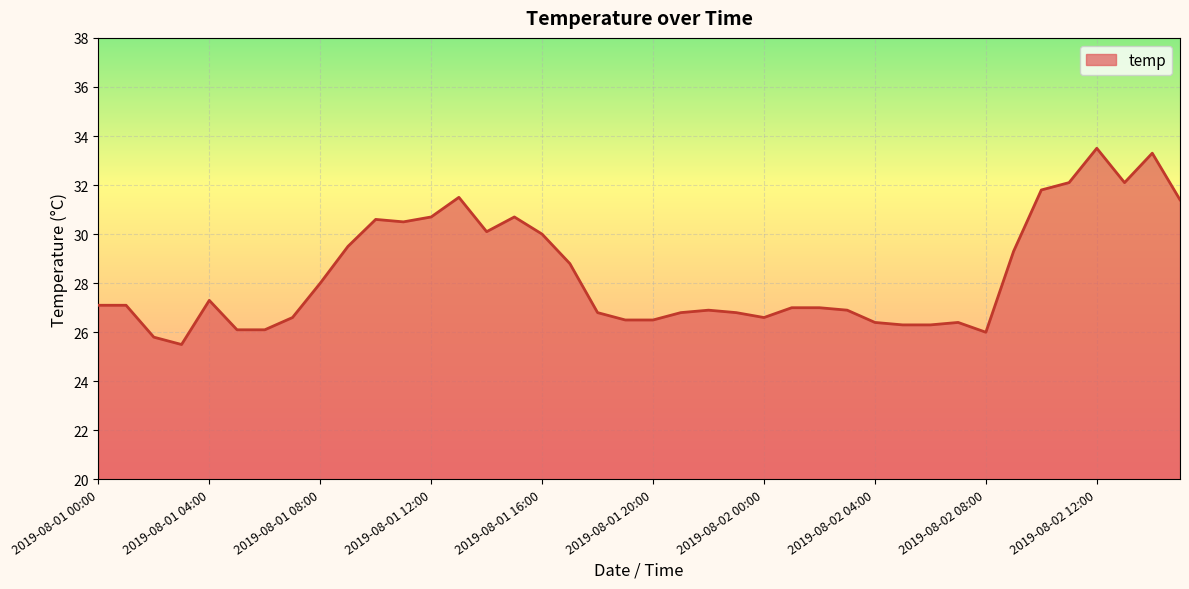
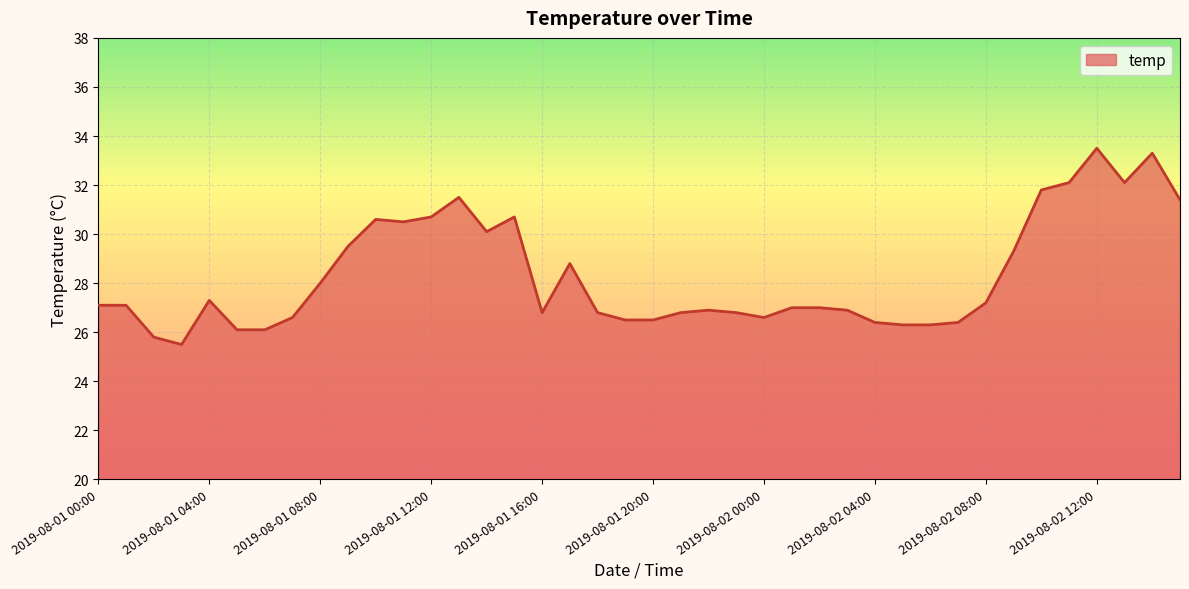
  {
    "2019-08-01 00:00": 27.1,
    "2019-08-01 04:00": 27.3,
    "2019-08-01 08:00": 28.0,
    "2019-08-01 12:00": 30.7,
-   "2019-08-01 16:00": 30.0,
+   "2019-08-01 16:00": 26.8,
    "2019-08-01 20:00": 26.5,
    "2019-08-02 00:00": 26.6,
    "2019-08-02 04:00": 26.4,
-   "2019-08-02 08:00": 26.0,
+   "2019-08-02 08:00": 27.2,
    "2019-08-02 12:00": 33.5
  }
